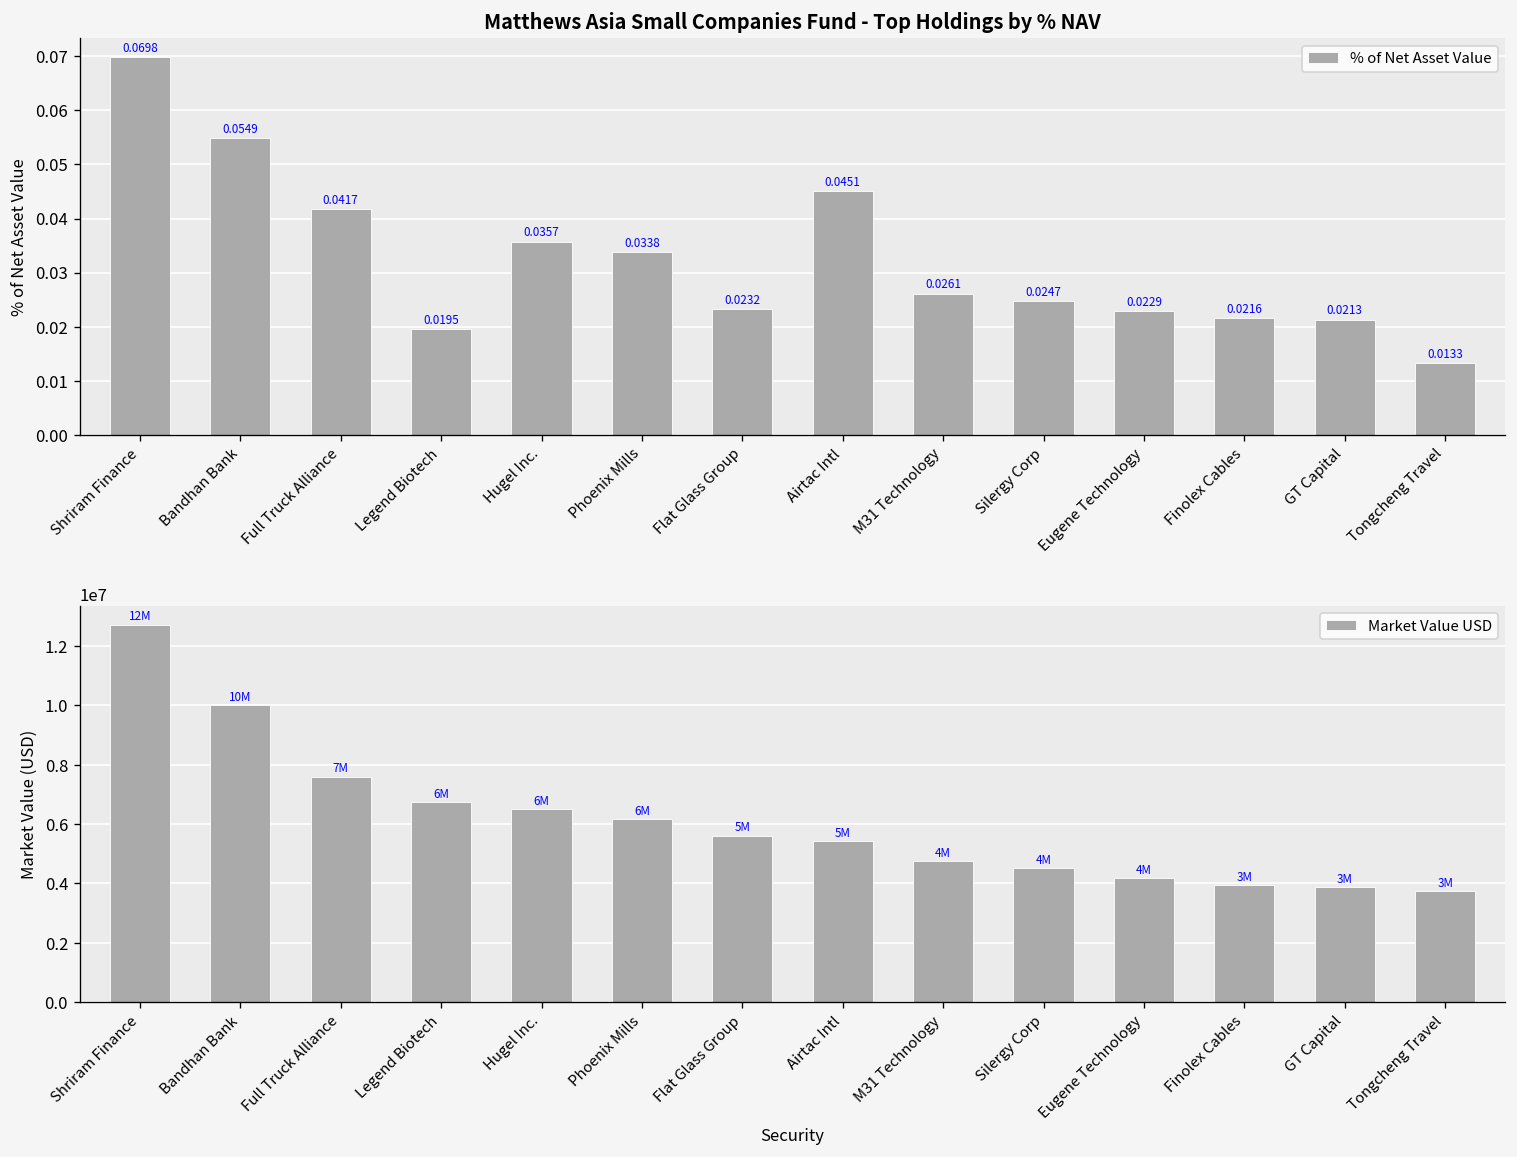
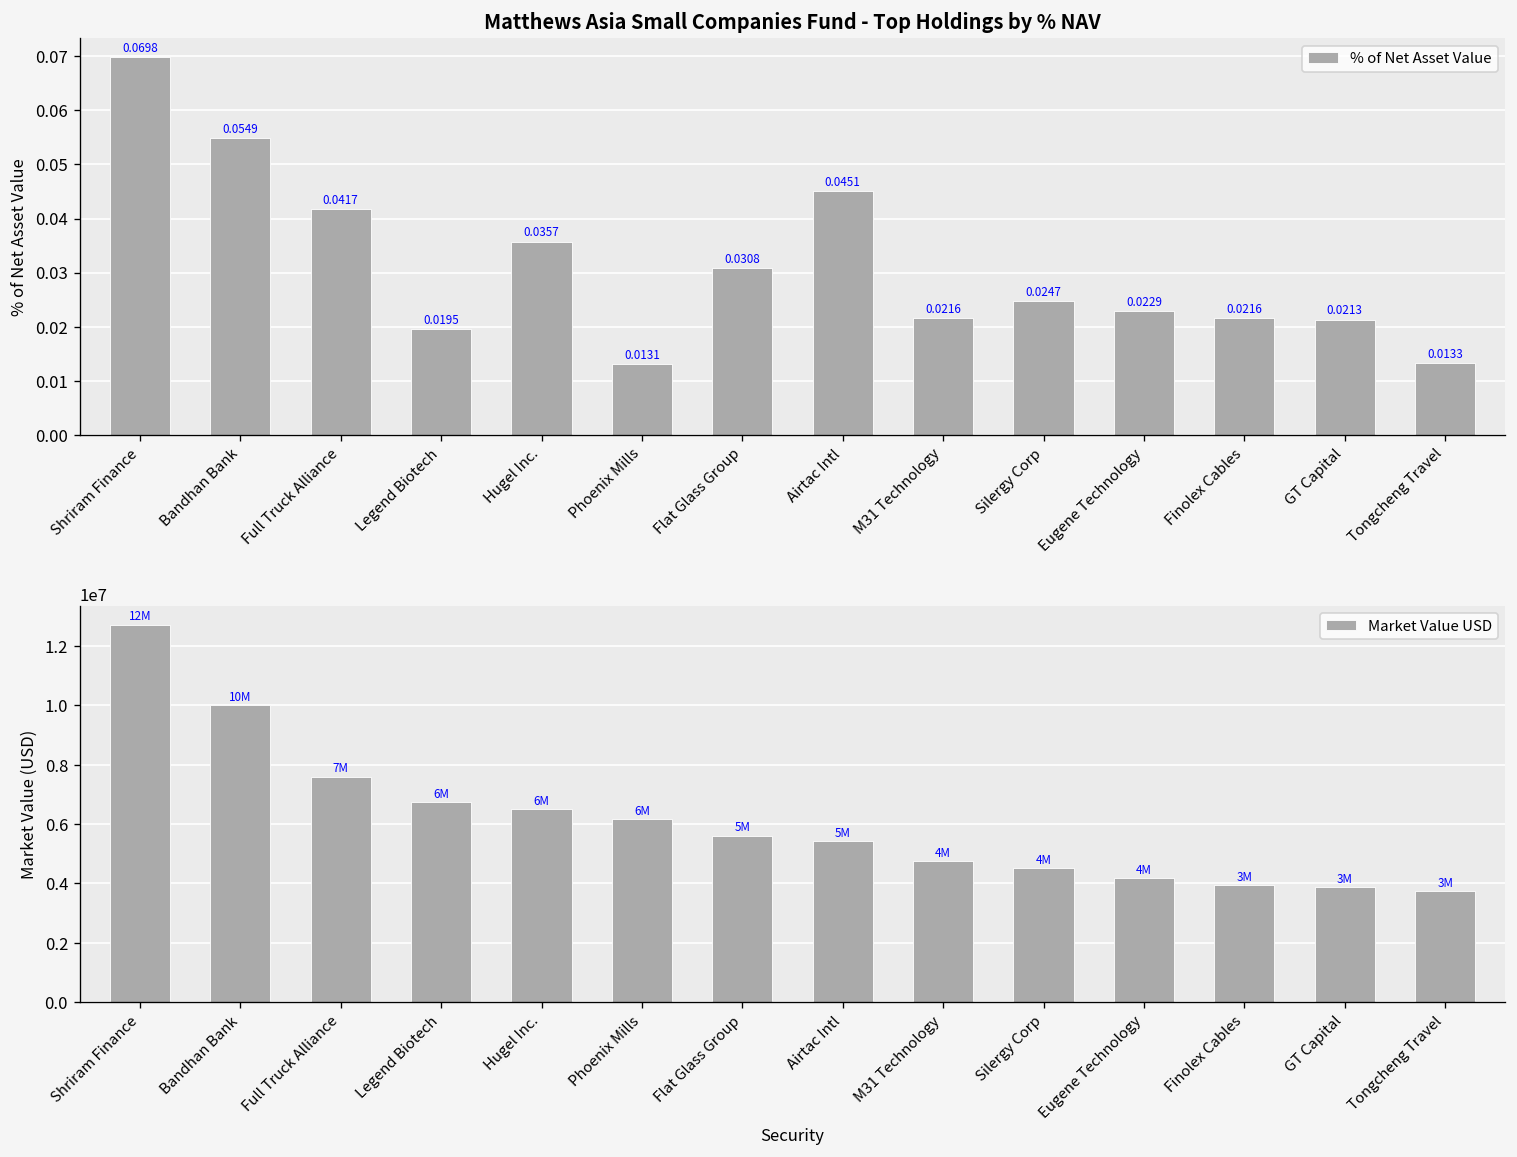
  {
    "Matthews Asia Small Companies Fund - Top Holdings by % NAV": {
      "Shriram Finance": 0.0698,
      "Bandhan Bank": 0.0549,
      "Full Truck Alliance": 0.0417,
      "Legend Biotech": 0.0195,
      "Hugel Inc.": 0.0357,
-     "Phoenix Mills": 0.0338,
-     "Flat Glass Group": 0.0232,
+     "Phoenix Mills": 0.0131,
+     "Flat Glass Group": 0.0308,
      "Airtac Intl": 0.0451,
-     "M31 Technology": 0.0261,
+     "M31 Technology": 0.0216,
      "Silergy Corp": 0.0247,
      "Eugene Technology": 0.0229,
      "Finolex Cables": 0.0216,
      "GT Capital": 0.0213,
      "Tongcheng Travel": 0.0133
    }
  }
